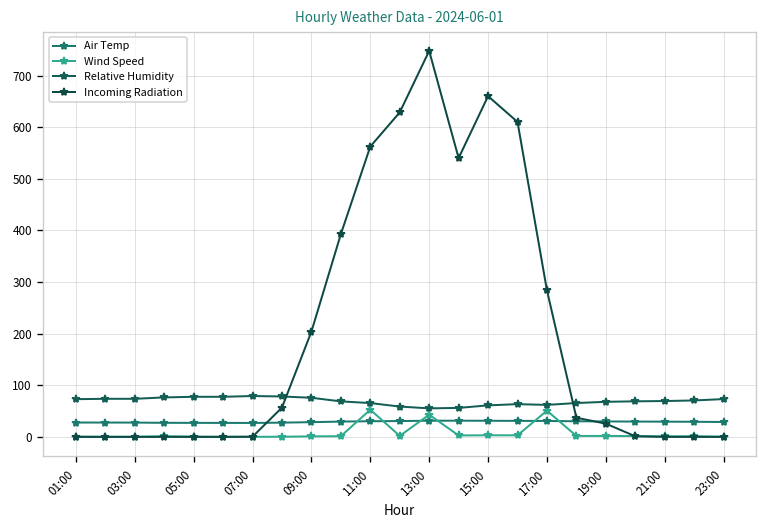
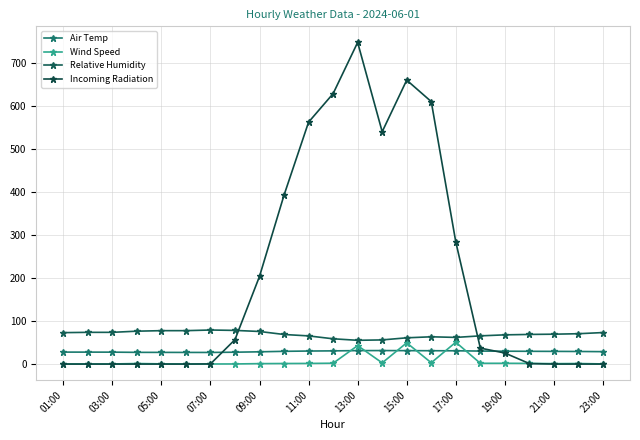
  {
    "Wind Speed": {
      "09:00": 0,
-     "11:00": 50,
+     "11:00": 0,
      "13:00": 40,
-     "15:00": 0,
+     "15:00": 50,
      "17:00": 50,
      "19:00": 0
    }
  }
